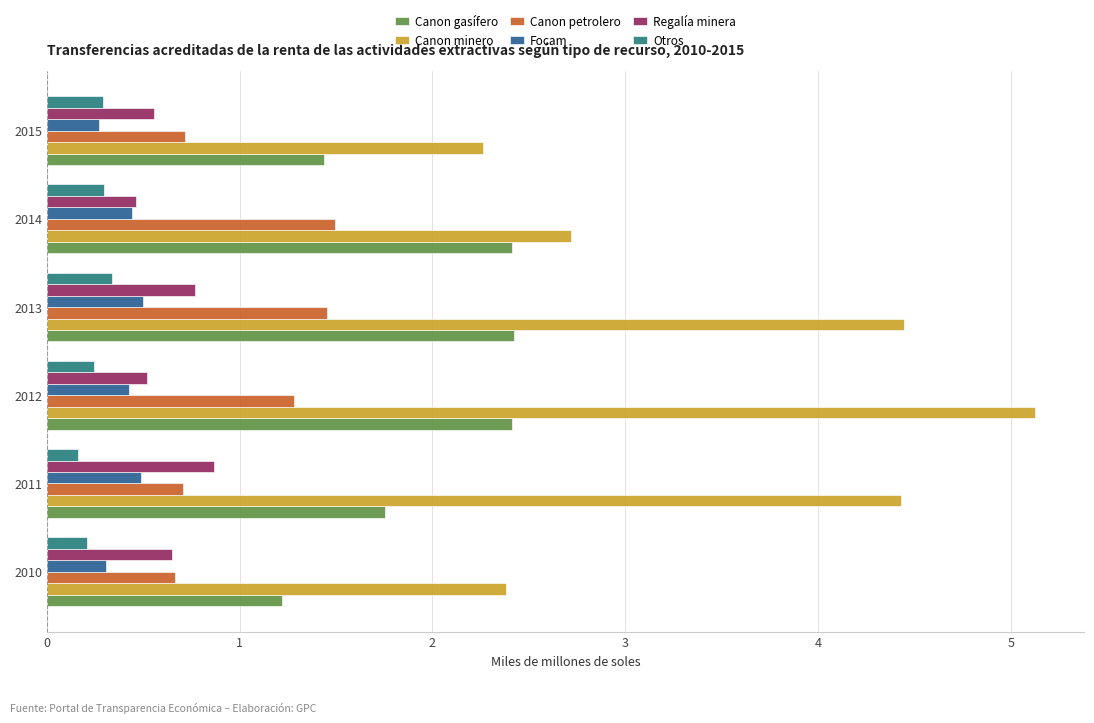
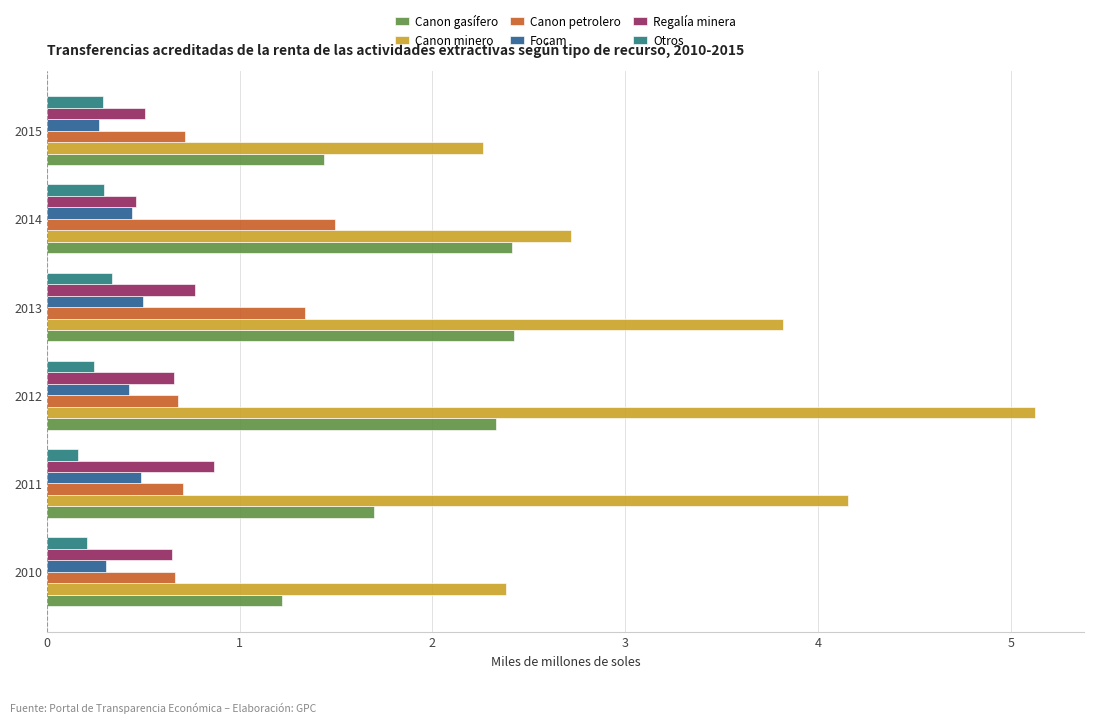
  {
    "Canon gasífero": {
      "2015": 1.44,
      "2014": 2.41,
      "2013": 2.42,
-     "2012": 2.41,
-     "2011": 1.76,
+     "2012": 2.33,
+     "2011": 1.70,
      "2010": 1.22
    },
    "Canon minero": {
      "2015": 2.26,
      "2014": 2.72,
-     "2013": 4.45,
+     "2013": 3.82,
      "2012": 5.12,
-     "2011": 4.43,
+     "2011": 4.16,
      "2010": 2.38
    },
    "Canon petrolero": {
      "2015": 0.71,
      "2014": 1.50,
-     "2013": 1.46,
-     "2012": 1.28,
+     "2013": 1.34,
+     "2012": 0.68,
      "2011": 0.71,
      "2010": 0.66
    },
    "Regalía minera": {
-     "2015": 0.55,
+     "2015": 0.51,
      "2014": 0.46,
      "2013": 0.77,
-     "2012": 0.52,
+     "2012": 0.66,
      "2011": 0.87,
      "2010": 0.65
    }
  }
